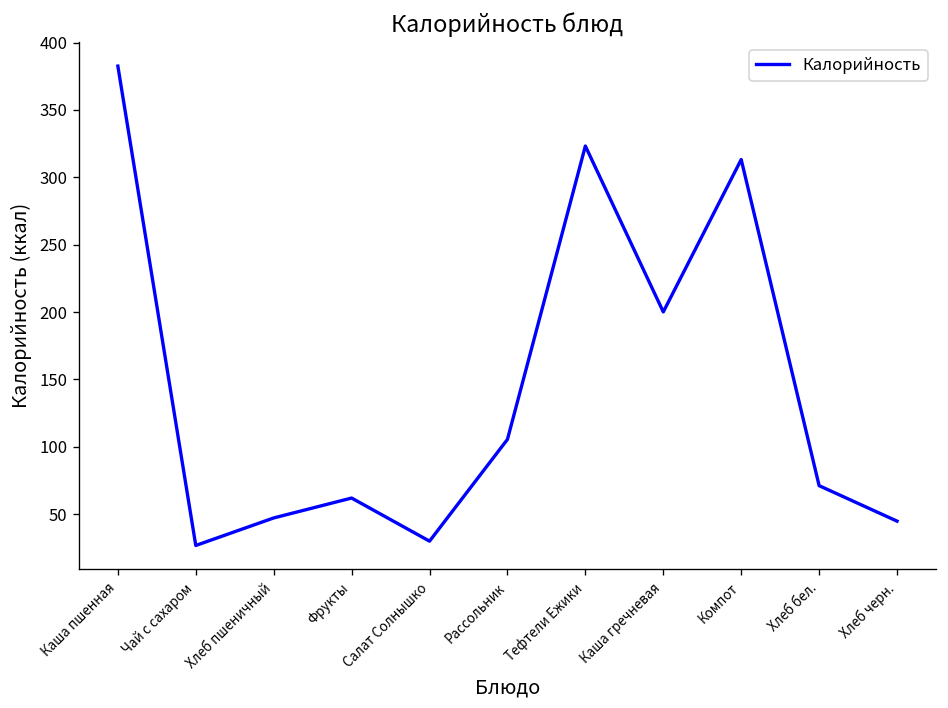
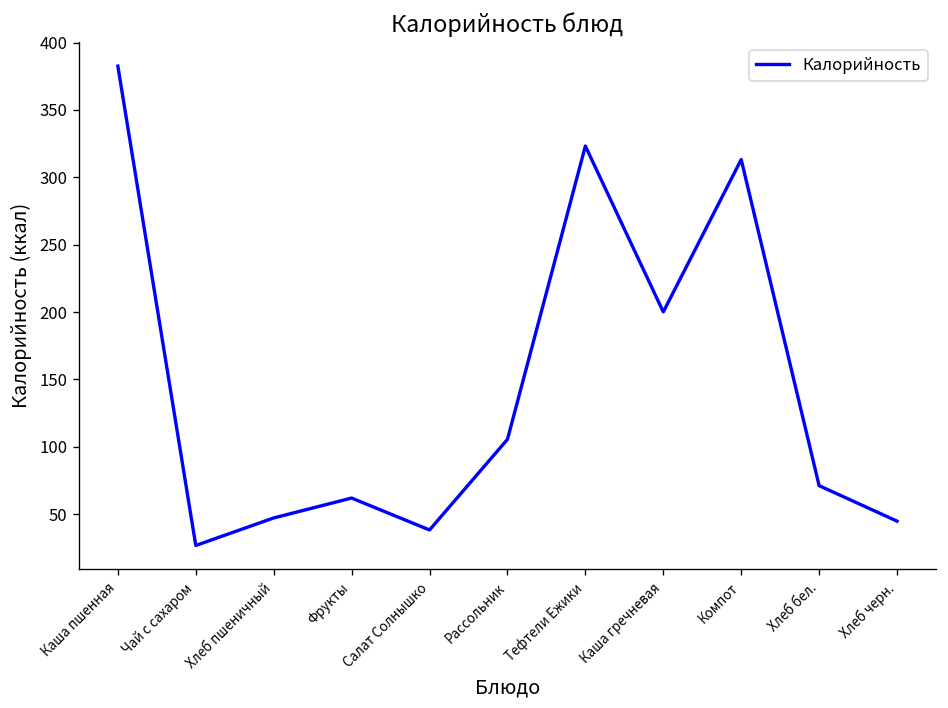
  {
    "Каша пшенная": 383,
    "Чай с сахаром": 27,
    "Хлеб пшеничный": 47,
    "Фрукты": 62,
-   "Салат Солнышко": 30,
+   "Салат Солнышко": 38,
    "Рассольник": 106,
    "Тефтели Ежики": 323,
    "Каша гречневая": 200,
    "Компот": 313,
    "Хлеб бел.": 71,
    "Хлеб черн.": 45
  }
